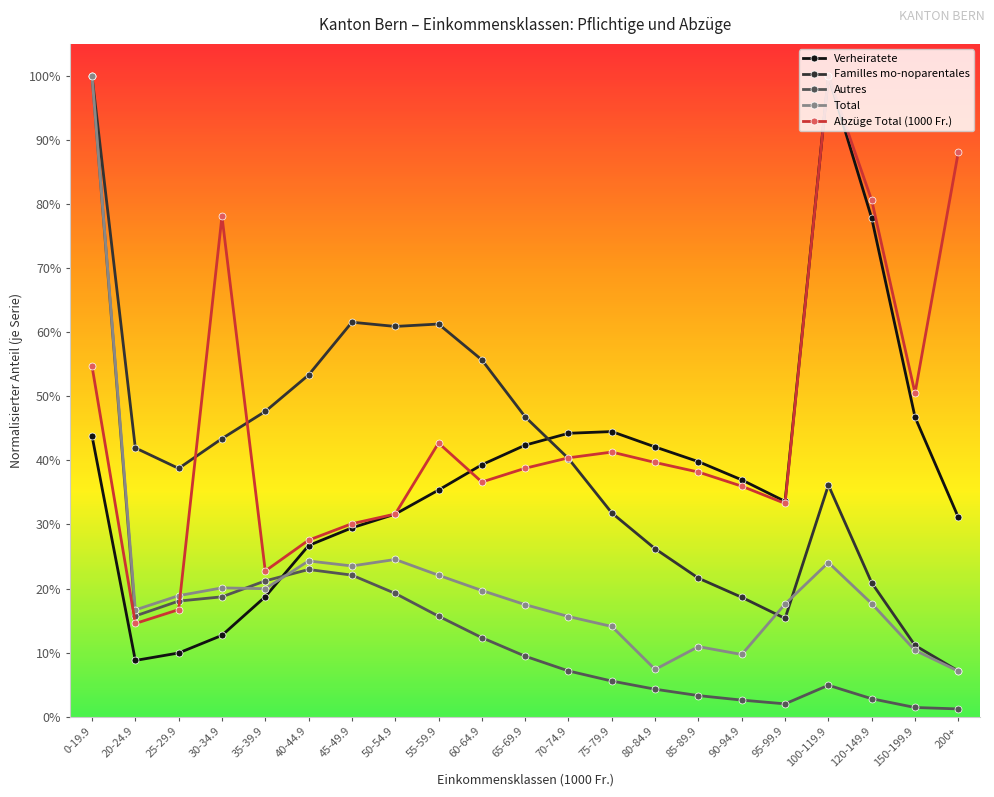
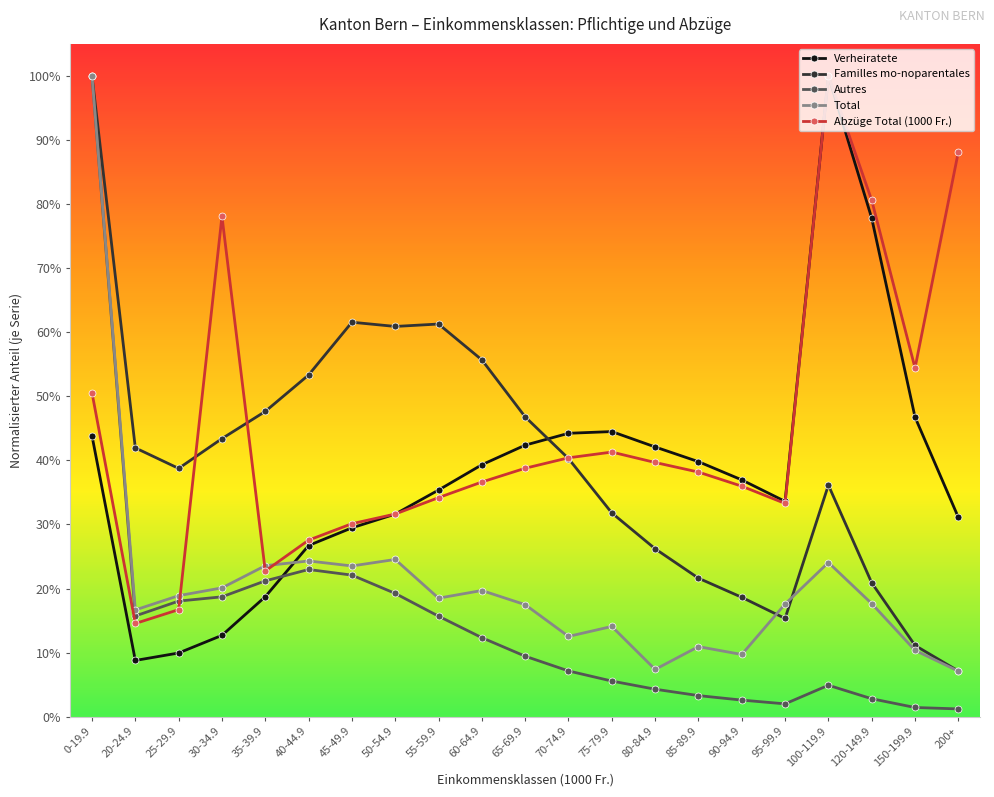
  {
    "Total": {
      "20-24.9": "17%",
      "25-29.9": "19%",
      "30-34.9": "20%",
-     "35-39.9": "20%",
+     "35-39.9": "24%",
      "40-44.9": "24%",
      "45-49.9": "24%",
      "50-54.9": "25%",
-     "55-59.9": "22%",
+     "55-59.9": "19%",
      "60-64.9": "20%",
      "65-69.9": "17%",
-     "70-74.9": "16%",
+     "70-74.9": "13%",
      "75-79.9": "14%",
      "80-84.9": "7%",
      "85-89.9": "11%",
      "90-94.9": "10%",
      "95-99.9": "18%",
      "100-119.9": "24%",
      "120-149.9": "18%",
      "150-199.9": "10%"
    },
    "Abzüge Total (1000 Fr.)": {
-     "0-19.9": "55%",
+     "0-19.9": "51%",
      "20-24.9": "15%",
      "25-29.9": "17%",
      "30-34.9": "78%",
      "35-39.9": "23%",
      "40-44.9": "28%",
      "45-49.9": "30%",
-     "55-59.9": "43%",
+     "55-59.9": "34%",
      "60-64.9": "37%",
      "65-69.9": "39%",
      "75-79.9": "41%",
      "80-84.9": "40%",
      "85-89.9": "38%",
      "90-94.9": "36%",
      "120-149.9": "81%",
-     "150-199.9": "50%",
+     "150-199.9": "54%",
      "200+": "88%"
    }
  }
